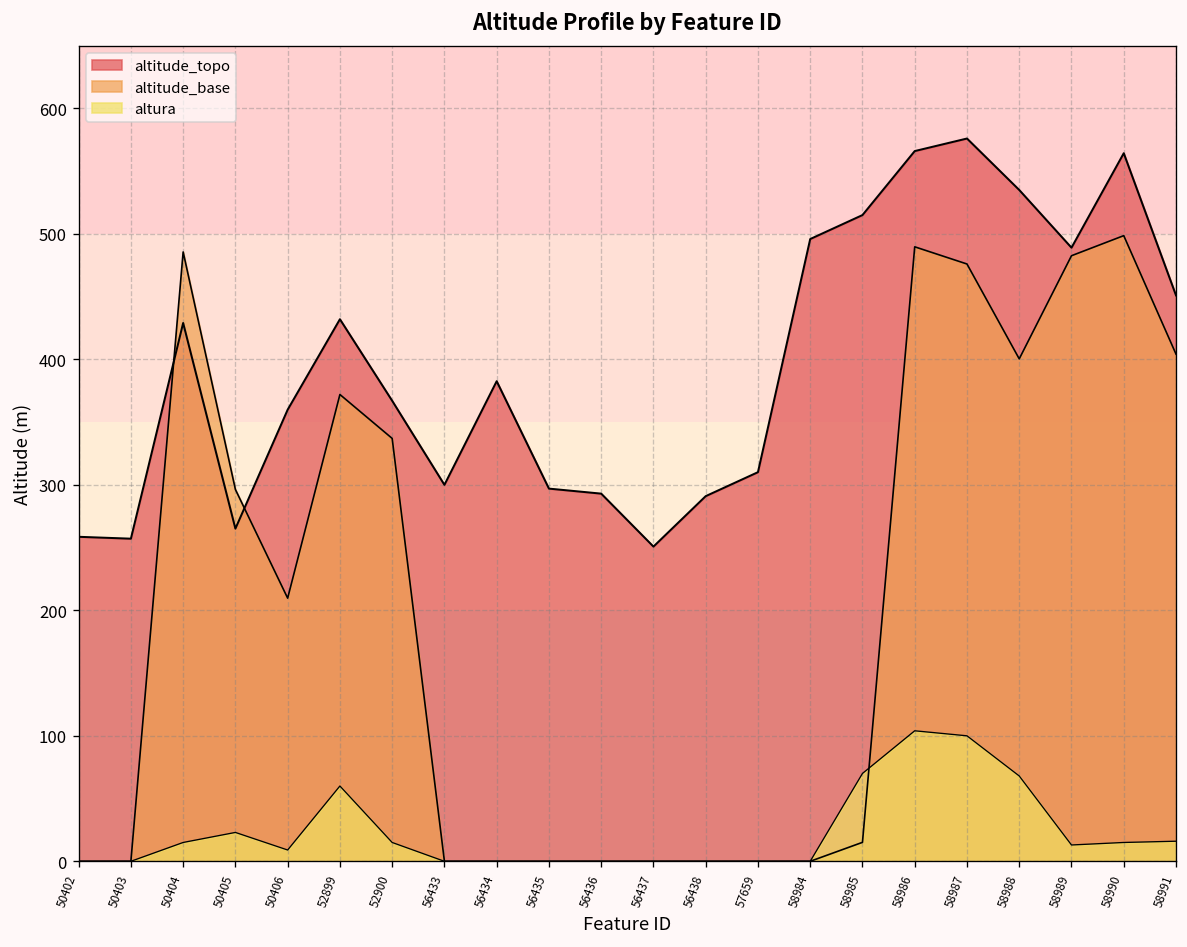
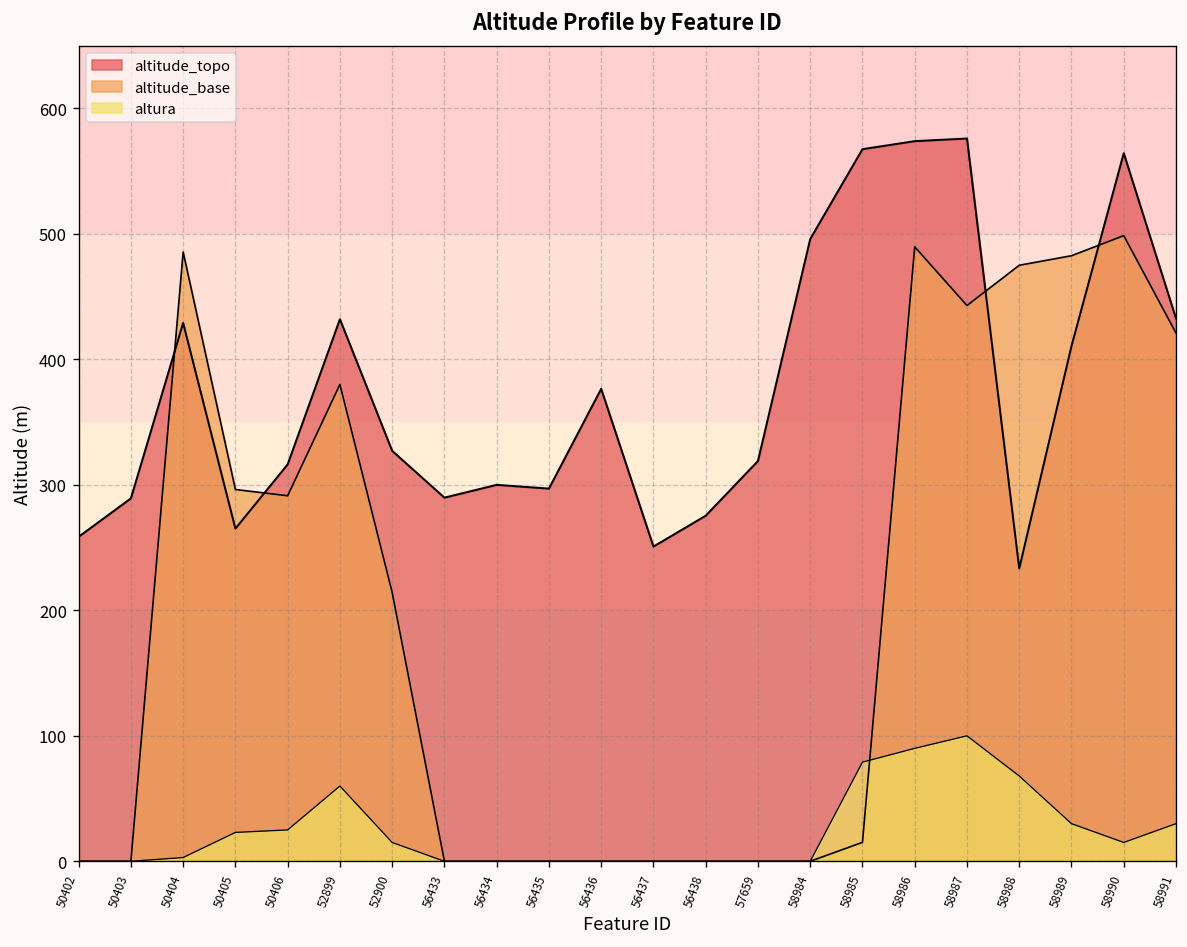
  {
    "altitude_topo": {
      "50402": 259,
-     "50403": 257,
+     "50403": 289,
      "50404": 429,
      "50405": 265,
-     "50406": 360,
+     "50406": 316,
      "52899": 432,
-     "52900": 367,
-     "56433": 300,
-     "56434": 383,
+     "52900": 327,
+     "56433": 290,
+     "56434": 300,
      "56435": 297,
-     "56436": 293,
+     "56436": 377,
      "56437": 251,
-     "56438": 291,
-     "57659": 310,
+     "56438": 275,
+     "57659": 319,
      "58984": 496,
-     "58985": 515,
-     "58986": 566,
+     "58985": 568,
+     "58986": 574,
      "58987": 576,
-     "58988": 535,
-     "58989": 489,
+     "58988": 233,
+     "58989": 411,
      "58990": 564,
-     "58991": 451
+     "58991": 433
    },
    "altitude_base": {
      "50404": 486,
      "50405": 296,
-     "50406": 210,
-     "52899": 372,
-     "52900": 337,
+     "50406": 291,
+     "52899": 380,
+     "52900": 214,
      "58985": 15,
      "58986": 490,
-     "58987": 476,
-     "58988": 400,
+     "58987": 443,
+     "58988": 475,
      "58989": 483,
      "58990": 499,
-     "58991": 404
+     "58991": 421
    },
    "altura": {
-     "50404": 15,
+     "50404": 3,
      "50405": 23,
-     "50406": 9,
+     "50406": 25,
      "52899": 60,
      "52900": 15,
-     "58985": 70,
-     "58986": 104,
+     "58985": 79,
+     "58986": 90,
      "58987": 100,
      "58988": 68,
-     "58989": 13,
+     "58989": 30,
      "58990": 15,
-     "58991": 16
+     "58991": 30
    }
  }
